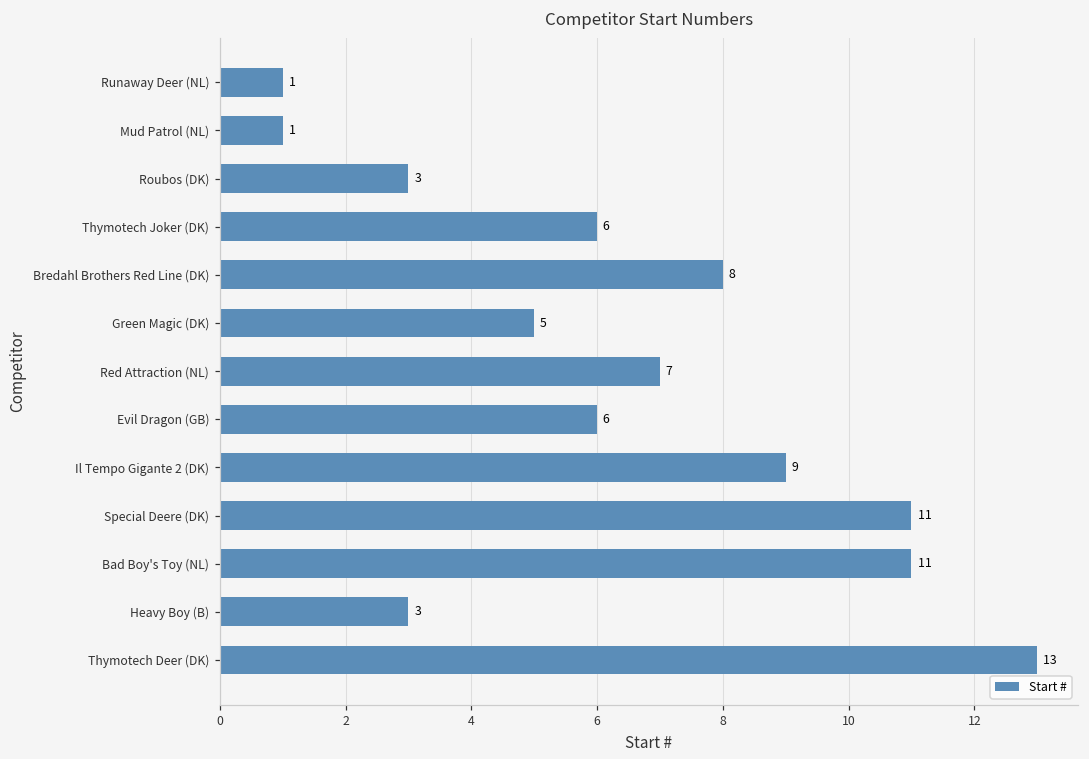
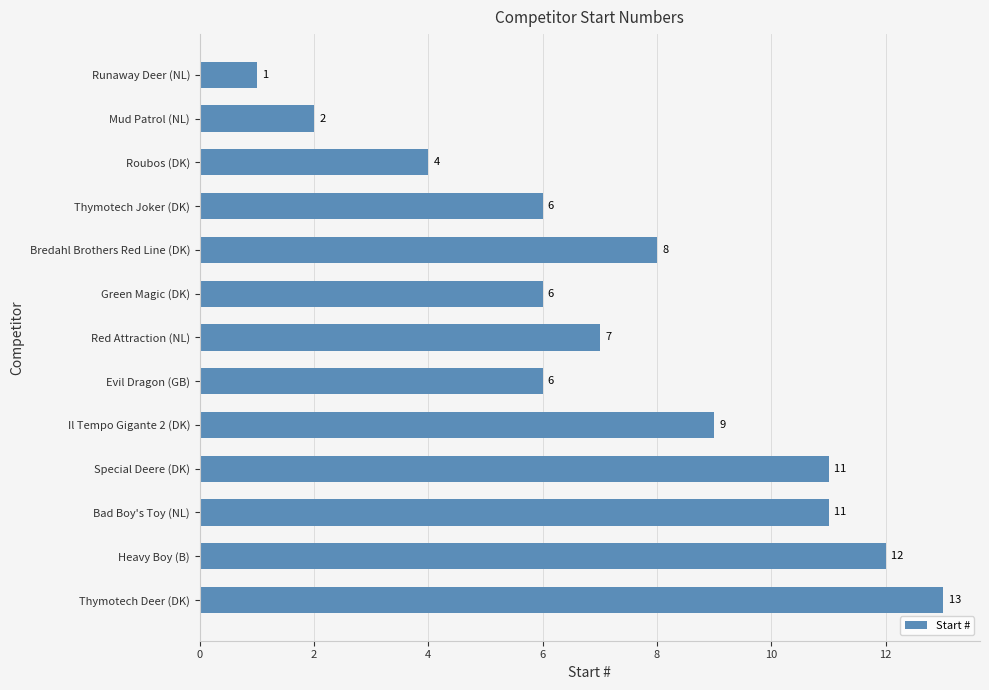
  {
    "Runaway Deer (NL)": 1,
-   "Mud Patrol (NL)": 1,
-   "Roubos (DK)": 3,
+   "Mud Patrol (NL)": 2,
+   "Roubos (DK)": 4,
    "Thymotech Joker (DK)": 6,
    "Bredahl Brothers Red Line (DK)": 8,
-   "Green Magic (DK)": 5,
+   "Green Magic (DK)": 6,
    "Red Attraction (NL)": 7,
    "Evil Dragon (GB)": 6,
    "Il Tempo Gigante 2 (DK)": 9,
    "Special Deere (DK)": 11,
    "Bad Boy's Toy (NL)": 11,
-   "Heavy Boy (B)": 3,
+   "Heavy Boy (B)": 12,
    "Thymotech Deer (DK)": 13
  }
